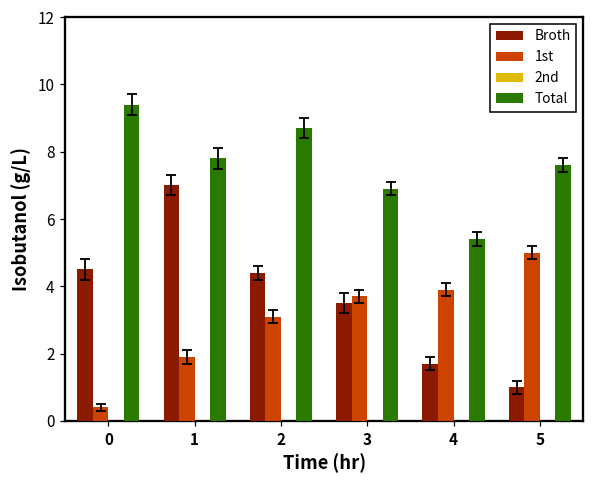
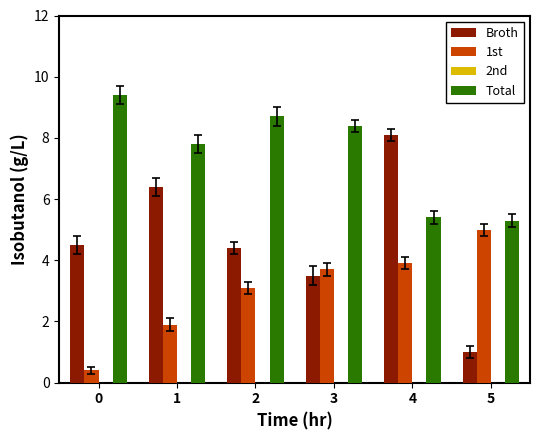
  {
    "Broth": {
      "0": 4.5,
-     "1": 7.0,
+     "1": 6.4,
      "2": 4.4,
      "3": 3.5,
-     "4": 1.7,
+     "4": 8.1,
      "5": 1.0
    },
    "1st": {
      "0": 0.4,
      "1": 1.9,
      "2": 3.1,
      "3": 3.7,
      "4": 3.9,
      "5": 5.0
    },
    "2nd": {
      "0": 0.0,
      "1": 0.0,
      "2": 0.0,
      "3": 0.0,
      "4": 0.0,
      "5": 0.0
    },
    "Total": {
      "0": 9.4,
      "1": 7.8,
      "2": 8.7,
-     "3": 6.9,
+     "3": 8.4,
      "4": 5.4,
-     "5": 7.6
+     "5": 5.3
    }
  }
